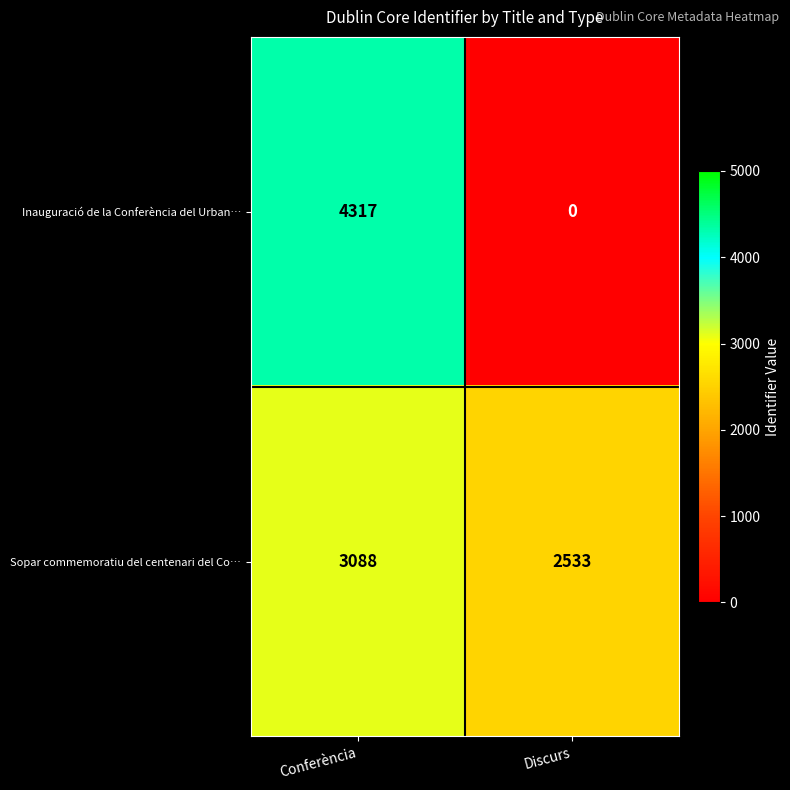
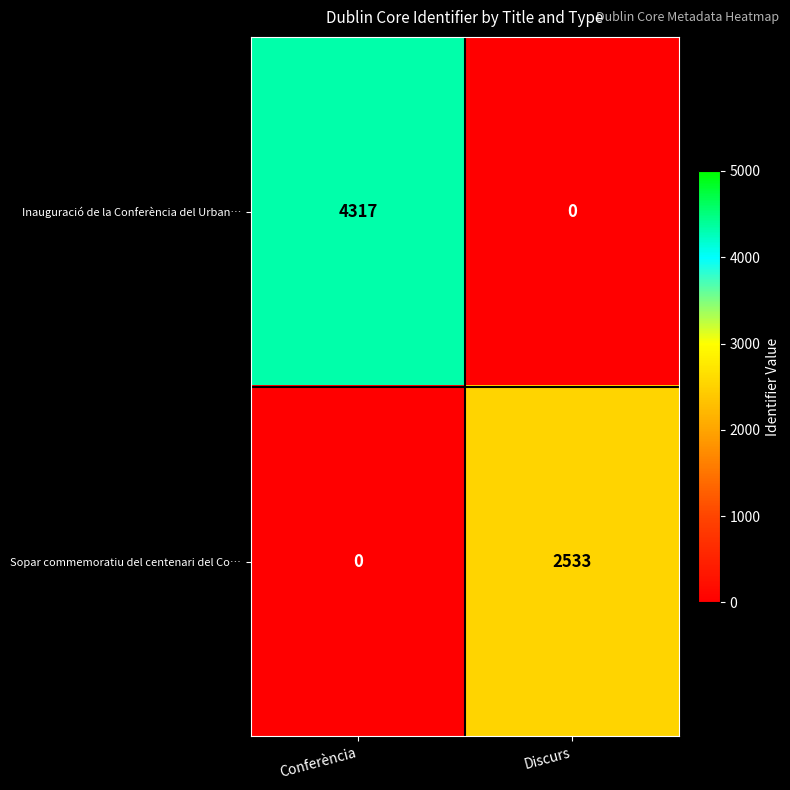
  {
    "Inauguració de la Conferència del Urban…": {
      "Conferència": 4317,
      "Discurs": 0
    },
    "Sopar commemoratiu del centenari del Co…": {
-     "Conferència": 3088,
+     "Conferència": 0,
      "Discurs": 2533
    }
  }
